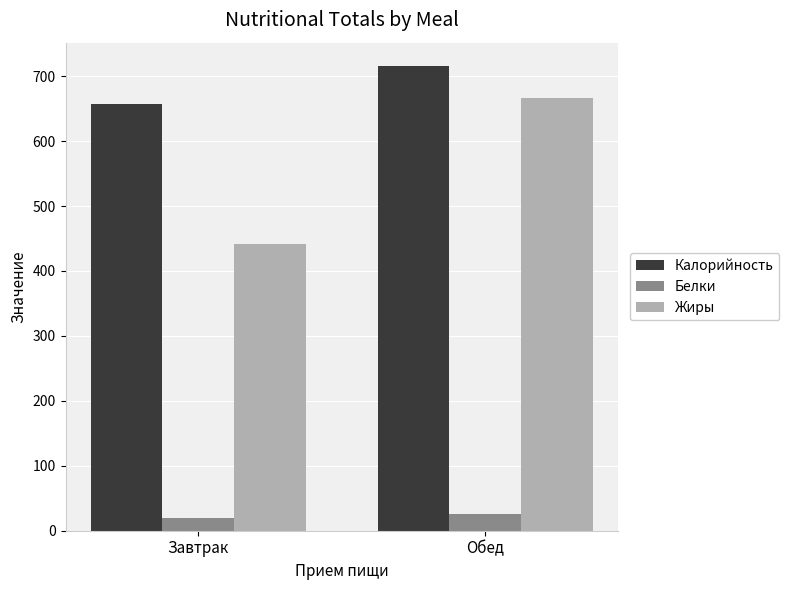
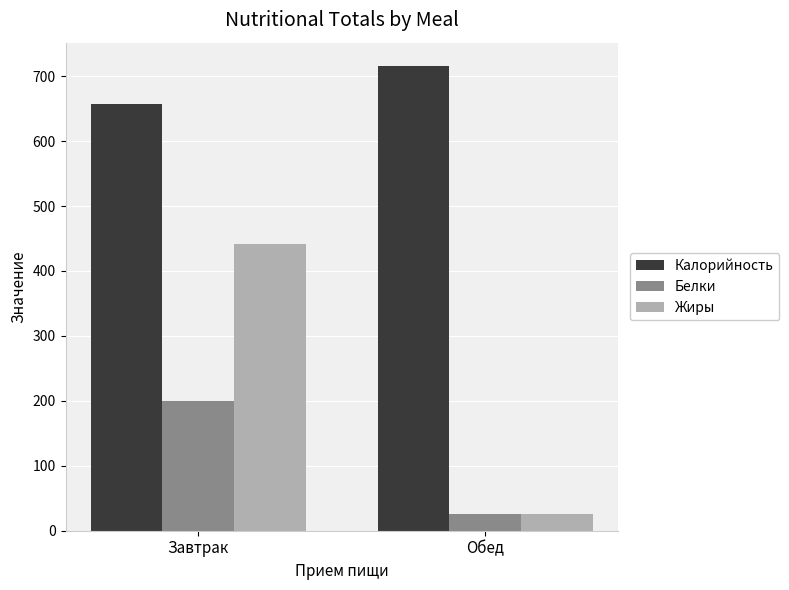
  {
    "Калорийность": {
      "Завтрак": 660,
      "Обед": 720
    },
    "Белки": {
-     "Завтрак": 20,
+     "Завтрак": 200,
      "Обед": 30
    },
    "Жиры": {
      "Завтрак": 440,
-     "Обед": 670
+     "Обед": 30
    }
  }
